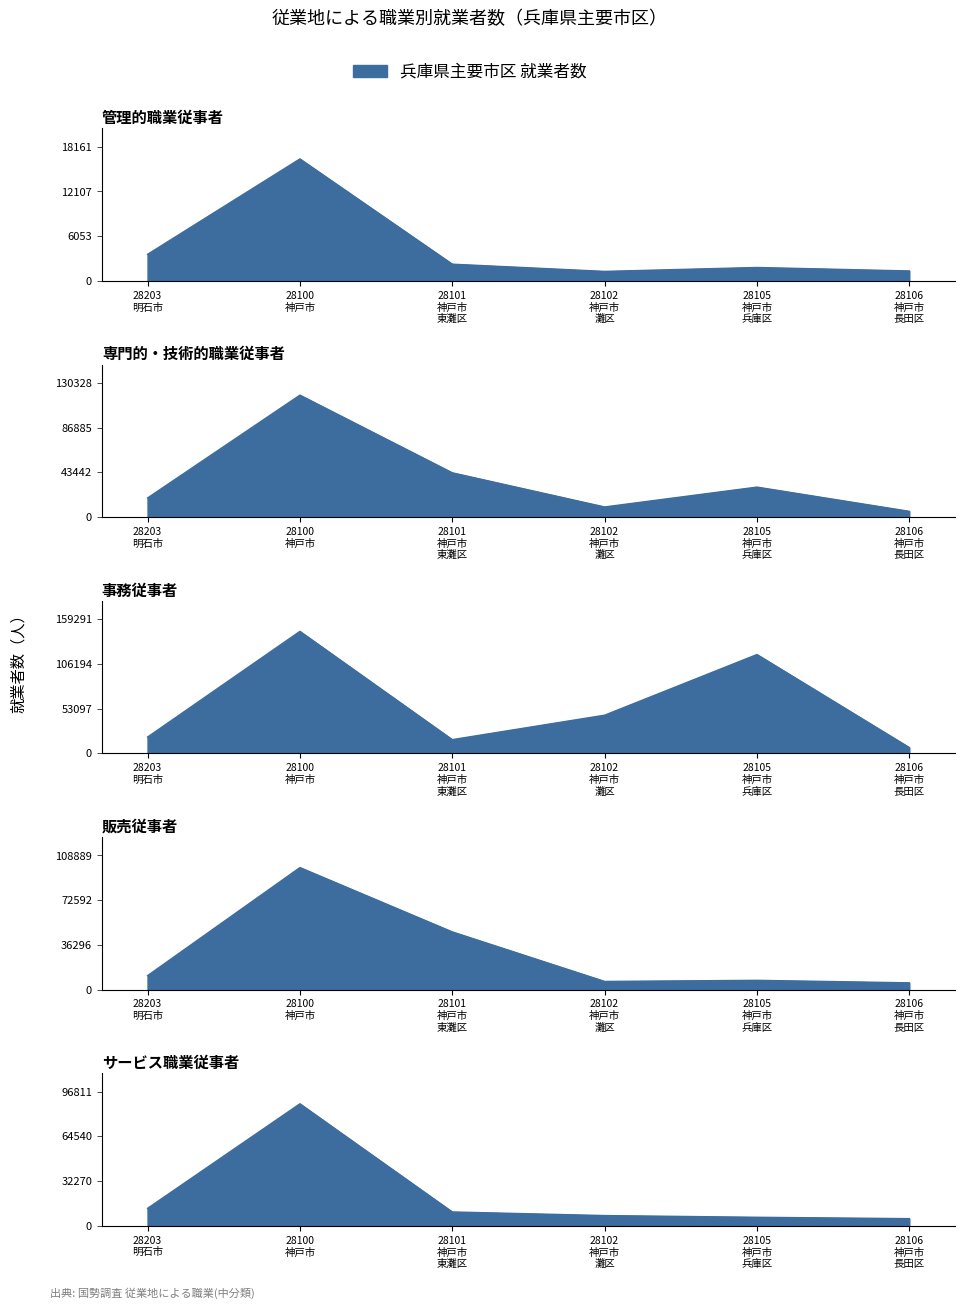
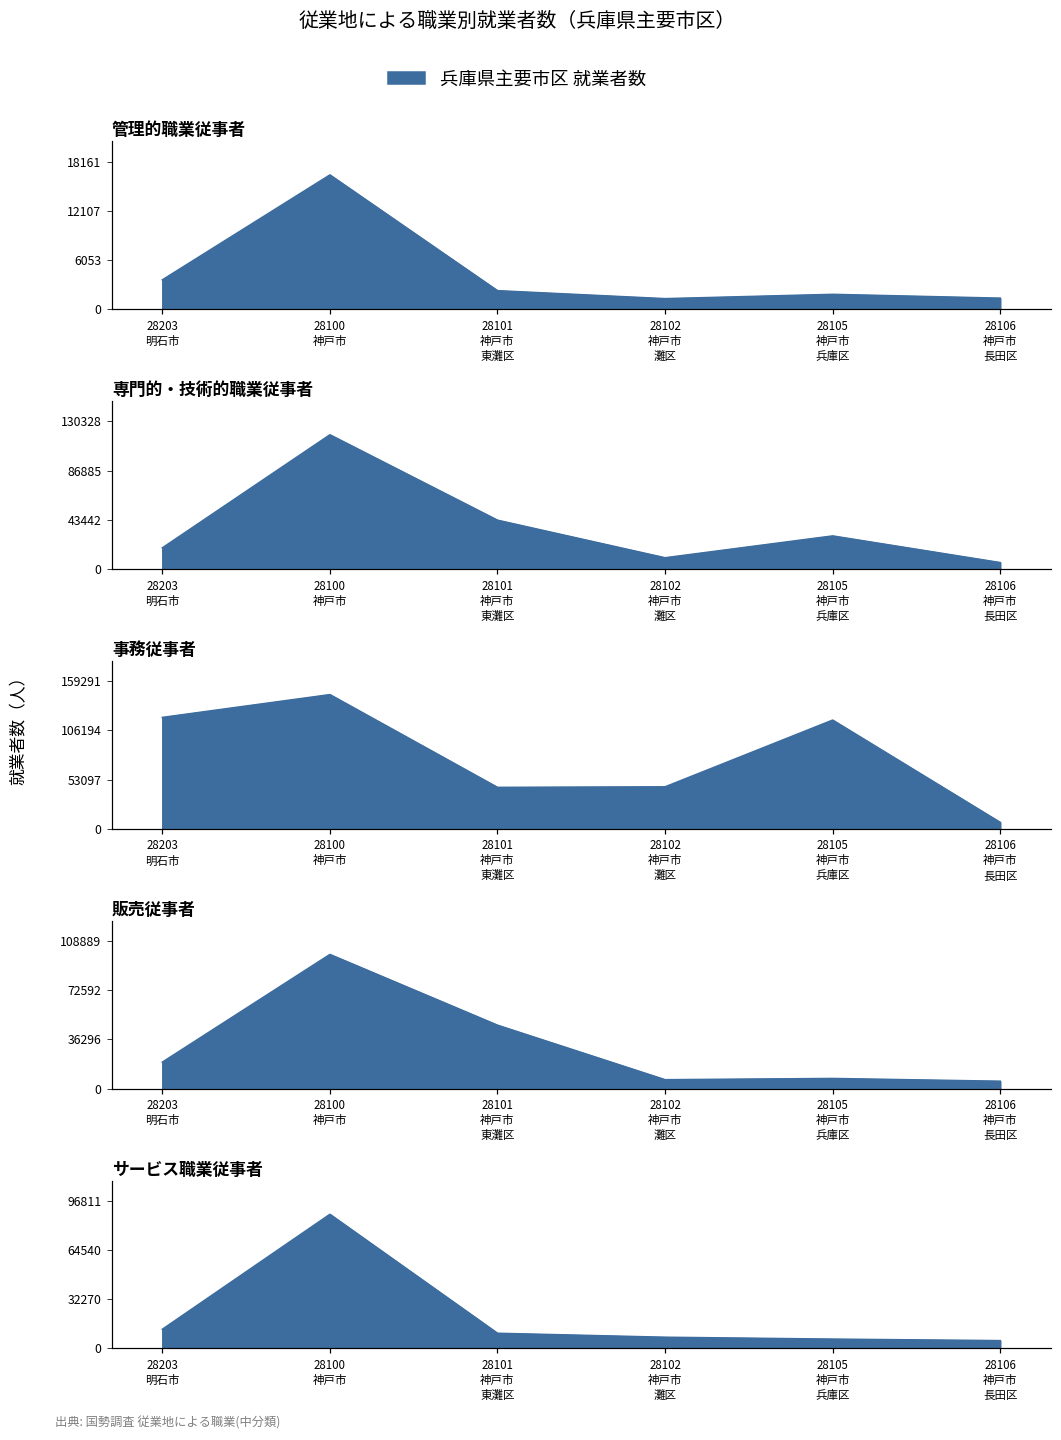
  {
    "管理的職業従事者": {
      "28203 明石市": 4000,
      "28100 神戸市": 17000,
      "28101 神戸市 東灘区": 2000,
      "28102 神戸市 灘区": 1000,
      "28105 神戸市 兵庫区": 2000,
      "28106 神戸市 長田区": 1000
    },
    "専門的・技術的職業従事者": {
      "28203 明石市": 19000,
      "28100 神戸市": 118000,
      "28101 神戸市 東灘区": 43000,
      "28102 神戸市 灘区": 10000,
      "28105 神戸市 兵庫区": 29000,
      "28106 神戸市 長田区": 6000
    },
    "事務従事者": {
-     "28203 明石市": 20000,
+     "28203 明石市": 120000,
      "28100 神戸市": 140000,
-     "28101 神戸市 東灘区": 20000,
+     "28101 神戸市 東灘区": 40000,
      "28102 神戸市 灘区": 50000,
      "28105 神戸市 兵庫区": 120000,
      "28106 神戸市 長田区": 10000
    },
    "販売従事者": {
-     "28203 明石市": 11000,
+     "28203 明石市": 19000,
      "28100 神戸市": 99000,
      "28101 神戸市 東灘区": 47000,
      "28102 神戸市 灘区": 7000,
      "28105 神戸市 兵庫区": 7000,
      "28106 神戸市 長田区": 5000
    },
    "サービス職業従事者": {
      "28203 明石市": 13000,
      "28100 神戸市": 88000,
      "28101 神戸市 東灘区": 10000,
      "28102 神戸市 灘区": 7000,
      "28105 神戸市 兵庫区": 6000,
      "28106 神戸市 長田区": 5000
    }
  }
